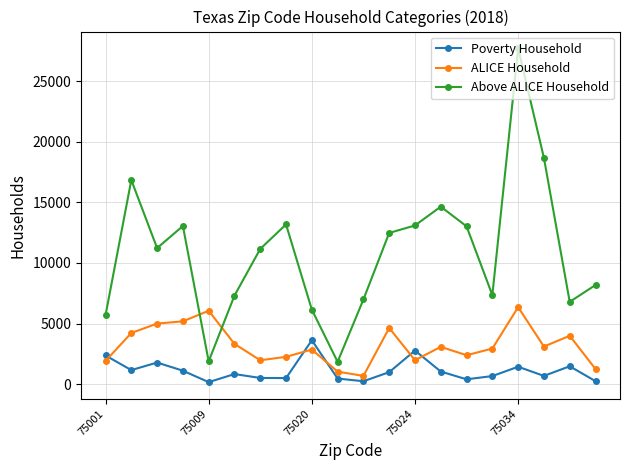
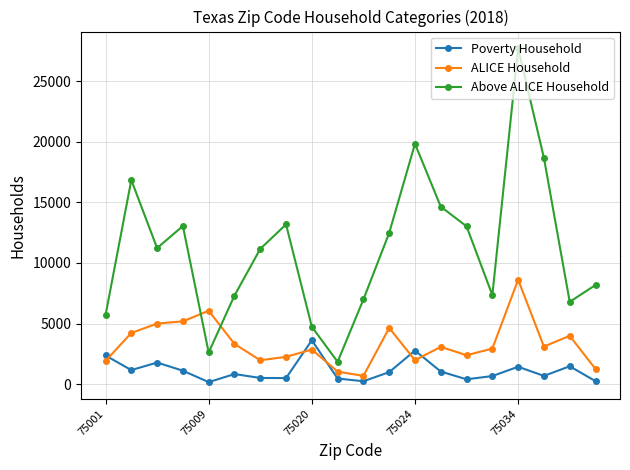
  {
    "Poverty Household": {
      "75001": 2400,
      "75009": 200,
      "75020": 3600,
      "75024": 2800,
      "75034": 1400
    },
    "ALICE Household": {
      "75001": 1900,
      "75009": 6100,
      "75020": 2900,
      "75024": 2000,
-     "75034": 6400
+     "75034": 8600
    },
    "Above ALICE Household": {
      "75001": 5700,
-     "75009": 1900,
-     "75020": 6200,
-     "75024": 13100
+     "75009": 2600,
+     "75020": 4700,
+     "75024": 19800
    }
  }
